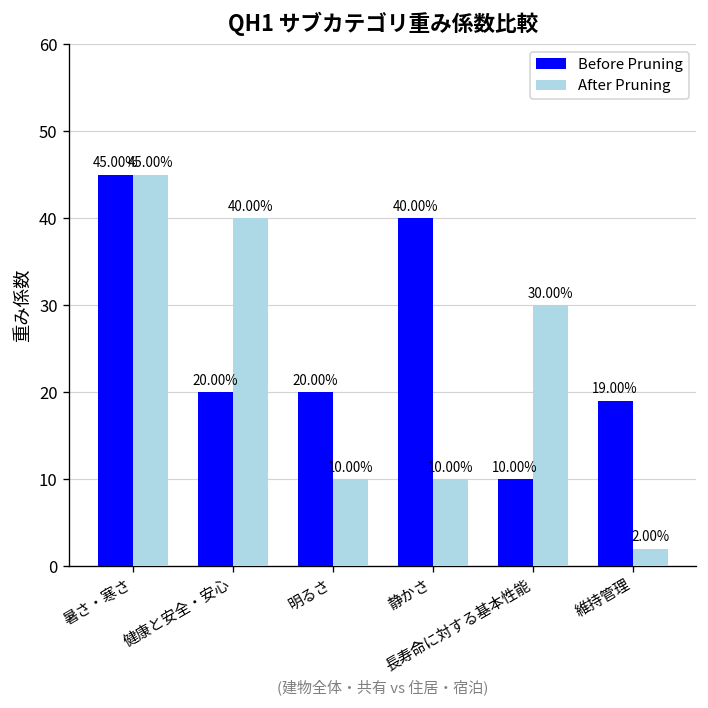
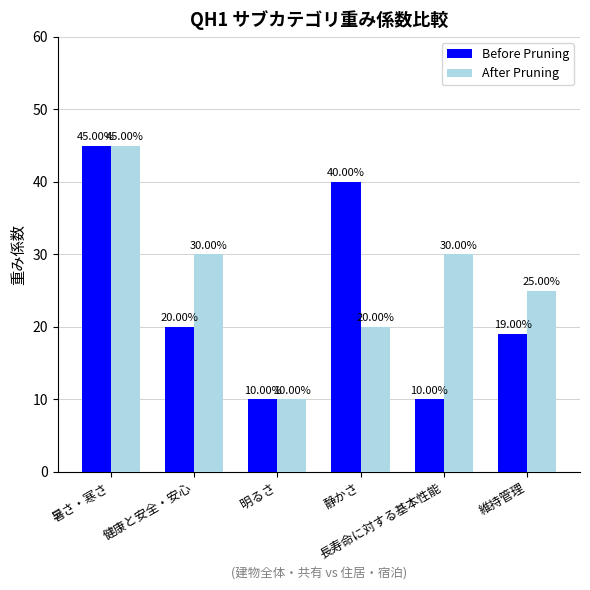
  {
    "Before Pruning": {
      "健康と安全・安心": "20.00%",
-     "明るさ": "20.00%",
+     "明るさ": "10.00%",
      "静かさ": "40.00%",
      "長寿命に対する基本性能": "10.00%",
      "維持管理": "19.00%"
    },
    "After Pruning": {
-     "健康と安全・安心": "40.00%",
+     "健康と安全・安心": "30.00%",
      "明るさ": "10.00%",
-     "静かさ": "10.00%",
+     "静かさ": "20.00%",
      "長寿命に対する基本性能": "30.00%",
-     "維持管理": "2.00%"
+     "維持管理": "25.00%"
    }
  }
